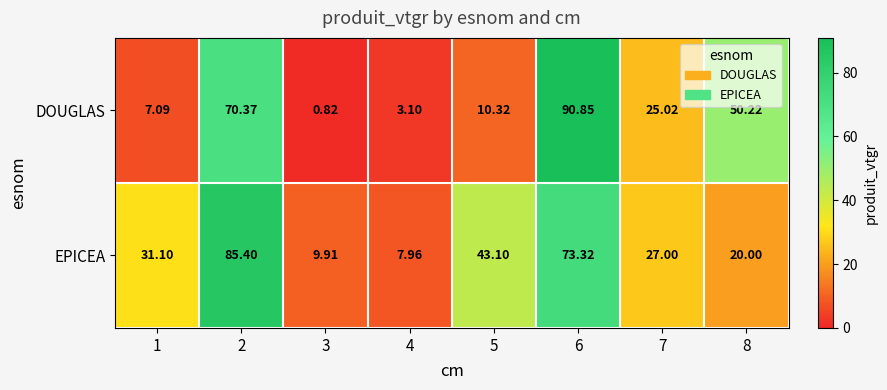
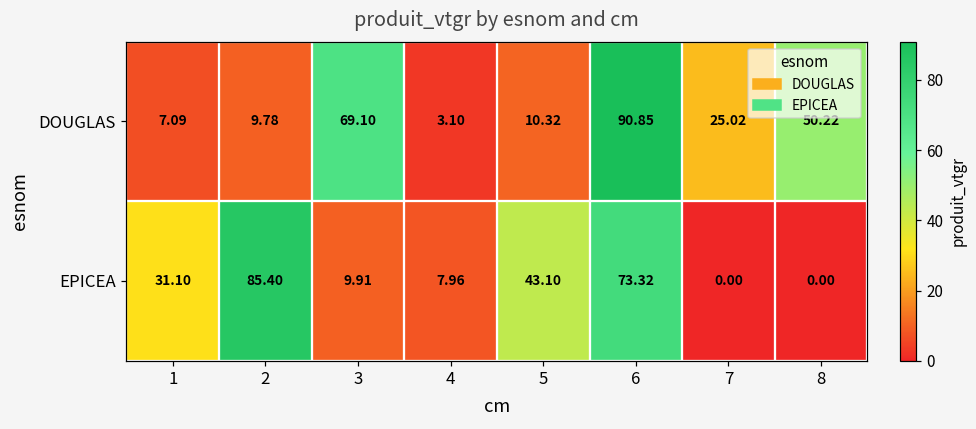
  {
    "DOUGLAS": {
      "1": 7.09,
-     "2": 70.37,
-     "3": 0.82,
+     "2": 9.78,
+     "3": 69.10,
      "4": 3.10,
      "5": 10.32,
      "6": 90.85,
      "7": 25.02
    },
    "EPICEA": {
      "1": 31.10,
      "2": 85.40,
      "3": 9.91,
      "4": 7.96,
      "5": 43.10,
      "6": 73.32,
-     "7": 27.00,
-     "8": 20.00
+     "7": 0.00,
+     "8": 0.00
    }
  }
